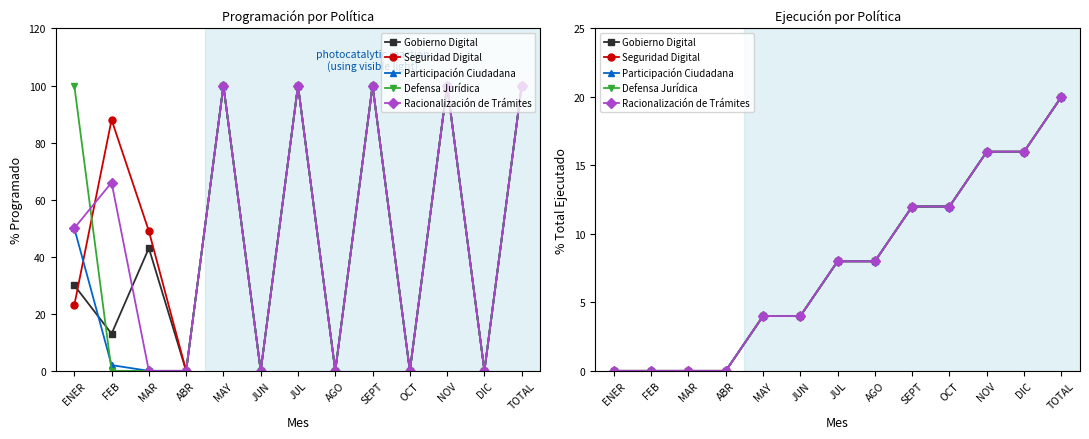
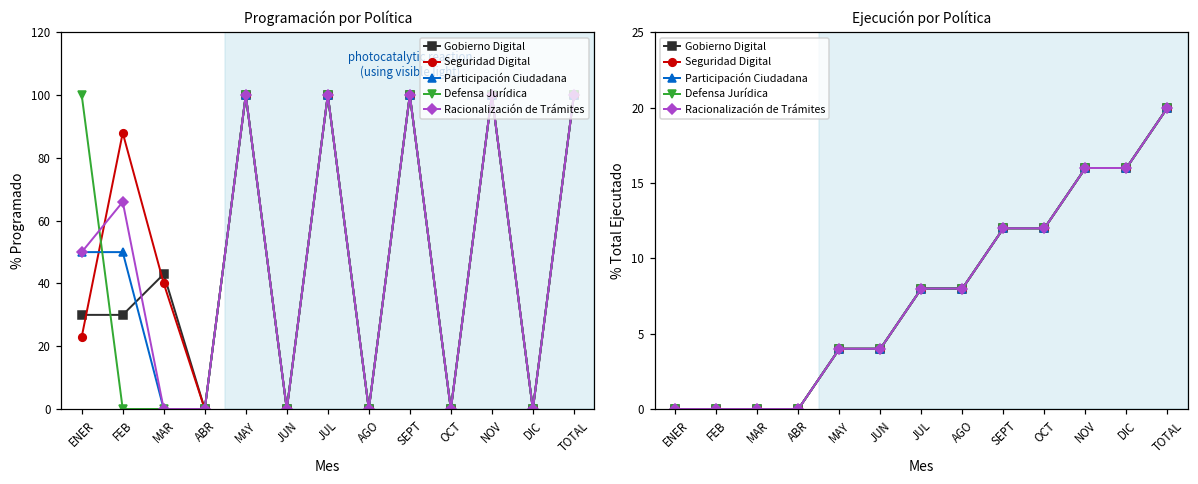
  {
    "Programación por Política": {
      "Gobierno Digital": {
        "ENER": 30,
-       "FEB": 13,
+       "FEB": 30,
        "MAR": 43
      },
      "Seguridad Digital": {
        "ENER": 23,
        "FEB": 88,
-       "MAR": 49
+       "MAR": 40
      },
      "Participación Ciudadana": {
-       "FEB": 2
+       "FEB": 50
      },
      "Defensa Jurídica": {
        "ENER": 100,
        "FEB": 0
      },
      "Racionalización de Trámites": {
        "FEB": 66
      }
    },
    "Ejecución por Política": {
      "ENER": 0.0,
      "FEB": 0.0,
      "MAR": 0.0,
      "ABR": 0.0,
      "MAY": 4.0,
      "JUN": 4.0,
      "JUL": 8.0,
      "AGO": 8.0,
      "SEPT": 12.0,
      "OCT": 12.0,
      "NOV": 16.0,
      "DIC": 16.0,
      "TOTAL": 20.0
    }
  }
